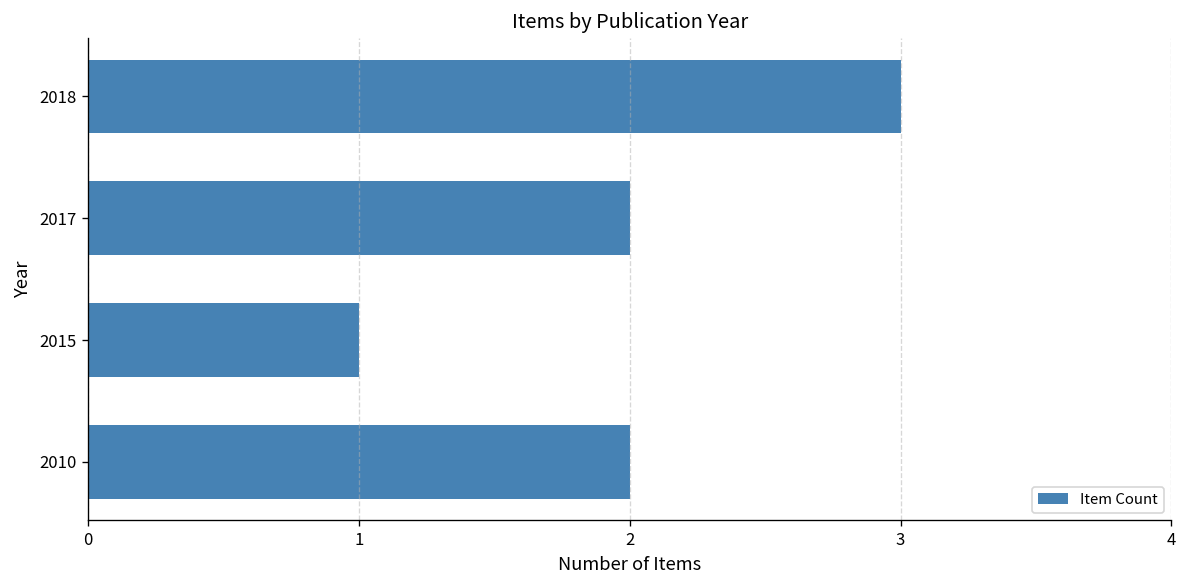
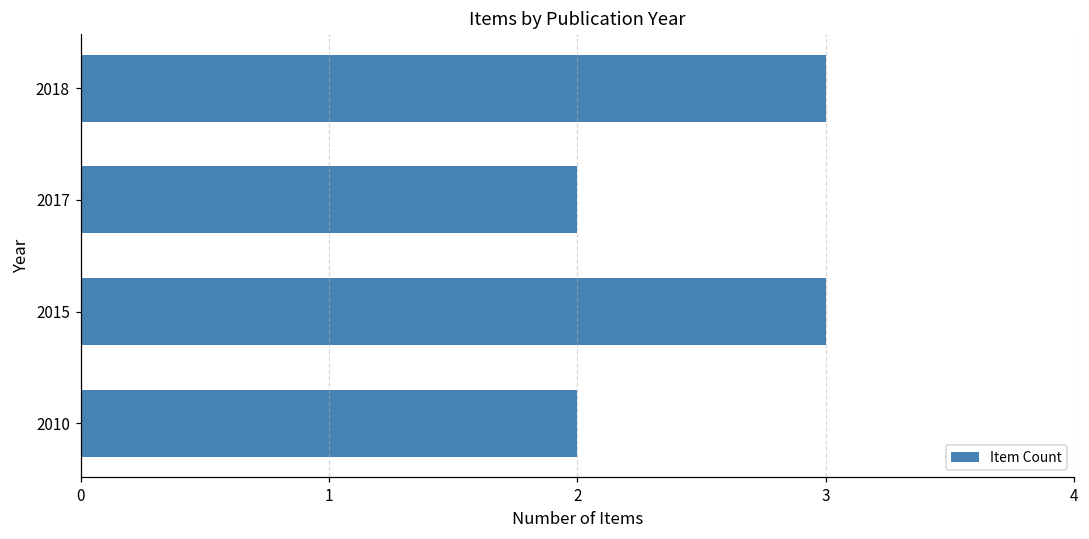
  {
    "2018": 3,
    "2017": 2,
-   "2015": 1,
+   "2015": 3,
    "2010": 2
  }
